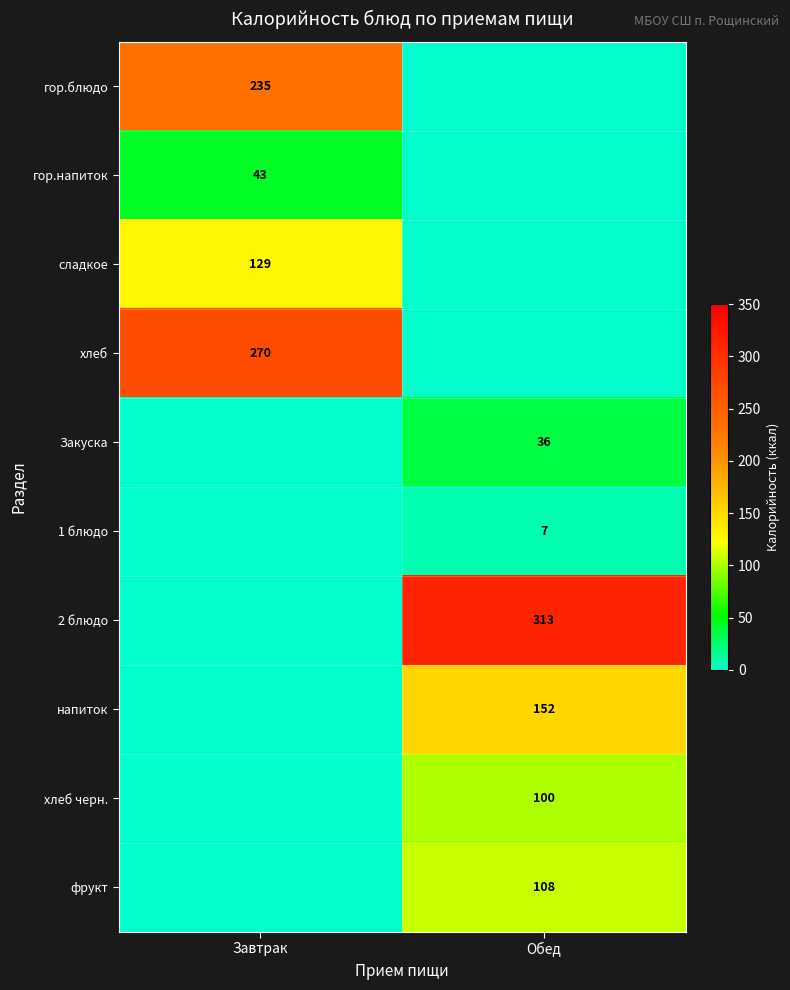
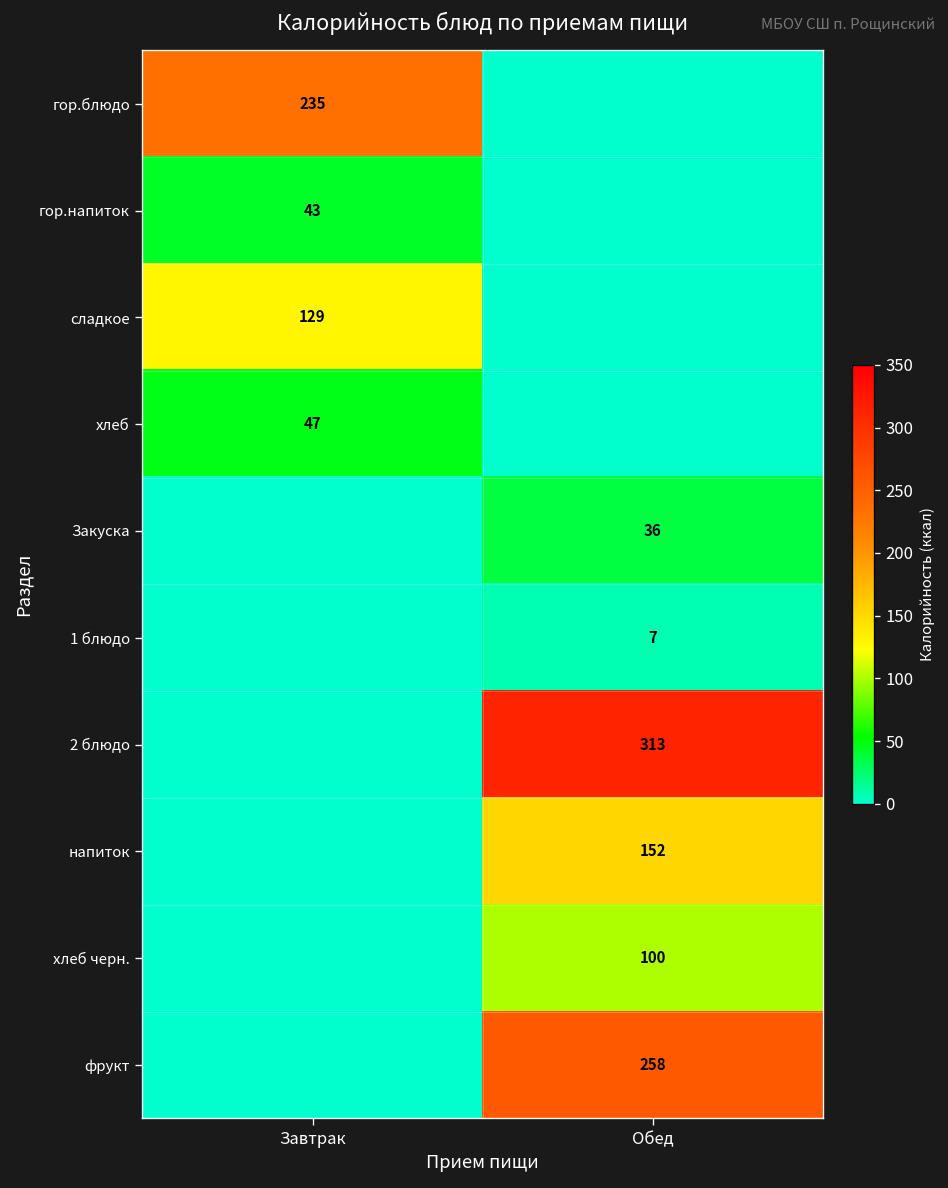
  {
    "гор.блюдо": {
      "Завтрак": 235
    },
    "гор.напиток": {
      "Завтрак": 43
    },
    "сладкое": {
      "Завтрак": 129
    },
    "хлеб": {
-     "Завтрак": 270
+     "Завтрак": 47
    },
    "Закуска": {
      "Обед": 36
    },
    "1 блюдо": {
      "Обед": 7
    },
    "2 блюдо": {
      "Обед": 313
    },
    "напиток": {
      "Обед": 152
    },
    "хлеб черн.": {
      "Обед": 100
    },
    "фрукт": {
-     "Обед": 108
+     "Обед": 258
    }
  }
